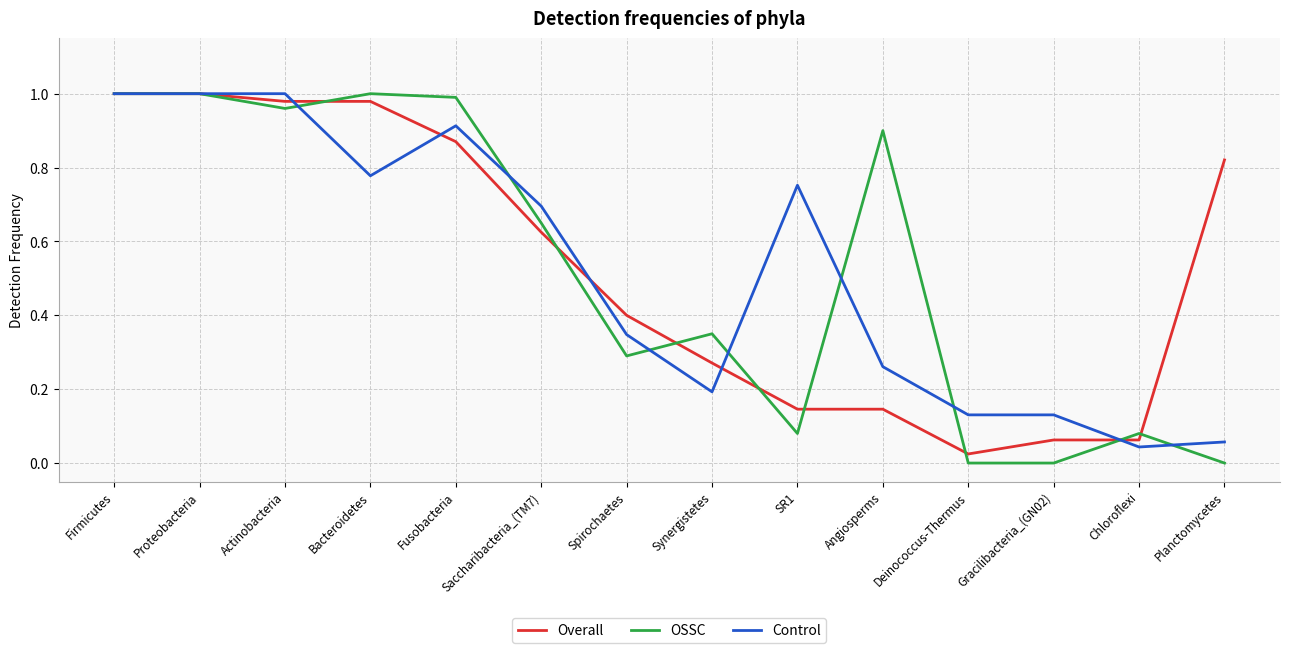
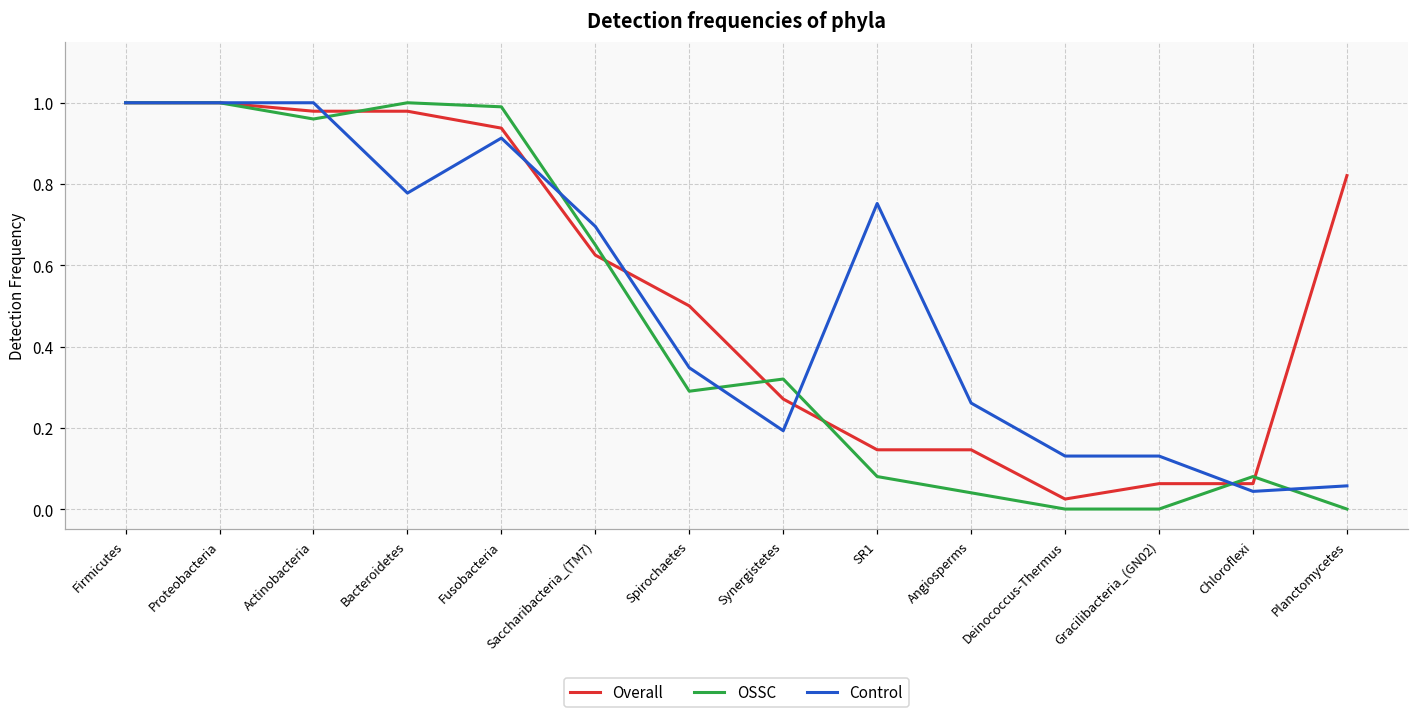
  {
    "Overall": {
      "Actinobacteria": 0.98,
      "Bacteroidetes": 0.98,
-     "Fusobacteria": 0.87,
+     "Fusobacteria": 0.94,
      "Saccharibacteria_(TM7)": 0.63,
-     "Spirochaetes": 0.4,
+     "Spirochaetes": 0.5,
      "Synergistetes": 0.27,
      "SR1": 0.15,
      "Angiosperms": 0.15,
      "Deinococcus-Thermus": 0.02,
      "Gracilibacteria_(GN02)": 0.06,
      "Chloroflexi": 0.06,
      "Planctomycetes": 0.82
    },
    "OSSC": {
      "Actinobacteria": 0.96,
      "Bacteroidetes": 1.00,
      "Fusobacteria": 0.99,
      "Saccharibacteria_(TM7)": 0.65,
      "Spirochaetes": 0.29,
-     "Synergistetes": 0.35,
+     "Synergistetes": 0.32,
      "SR1": 0.08,
-     "Angiosperms": 0.90,
+     "Angiosperms": 0.04,
      "Deinococcus-Thermus": 0.00,
      "Gracilibacteria_(GN02)": 0.00,
      "Chloroflexi": 0.08,
      "Planctomycetes": 0.00
    },
    "Control": {
      "Actinobacteria": 1.00,
      "Bacteroidetes": 0.78,
      "Fusobacteria": 0.91,
      "Saccharibacteria_(TM7)": 0.70,
      "Spirochaetes": 0.35,
      "Synergistetes": 0.19,
      "SR1": 0.75,
      "Angiosperms": 0.26,
      "Deinococcus-Thermus": 0.13,
      "Gracilibacteria_(GN02)": 0.13,
      "Chloroflexi": 0.04,
      "Planctomycetes": 0.06
    }
  }
